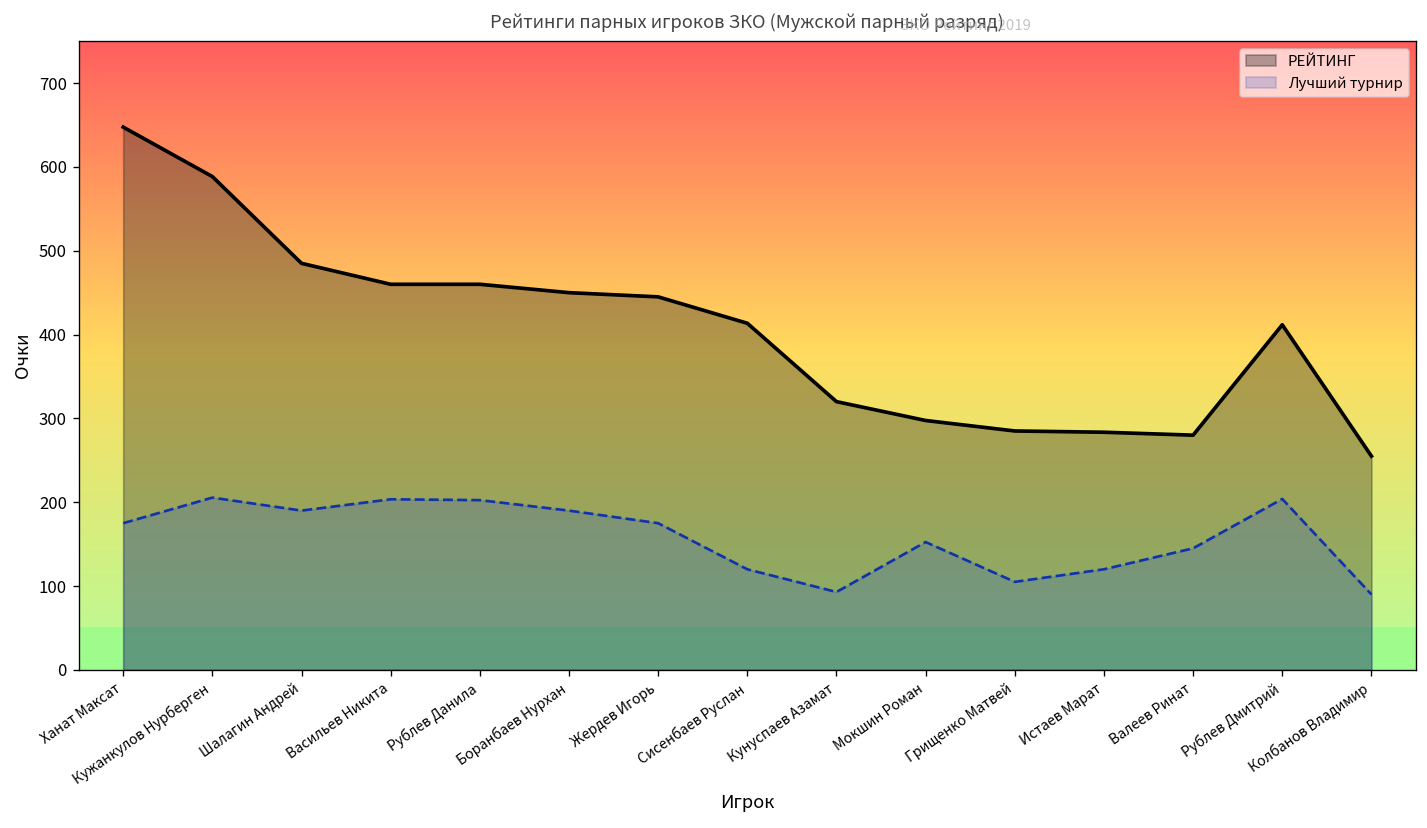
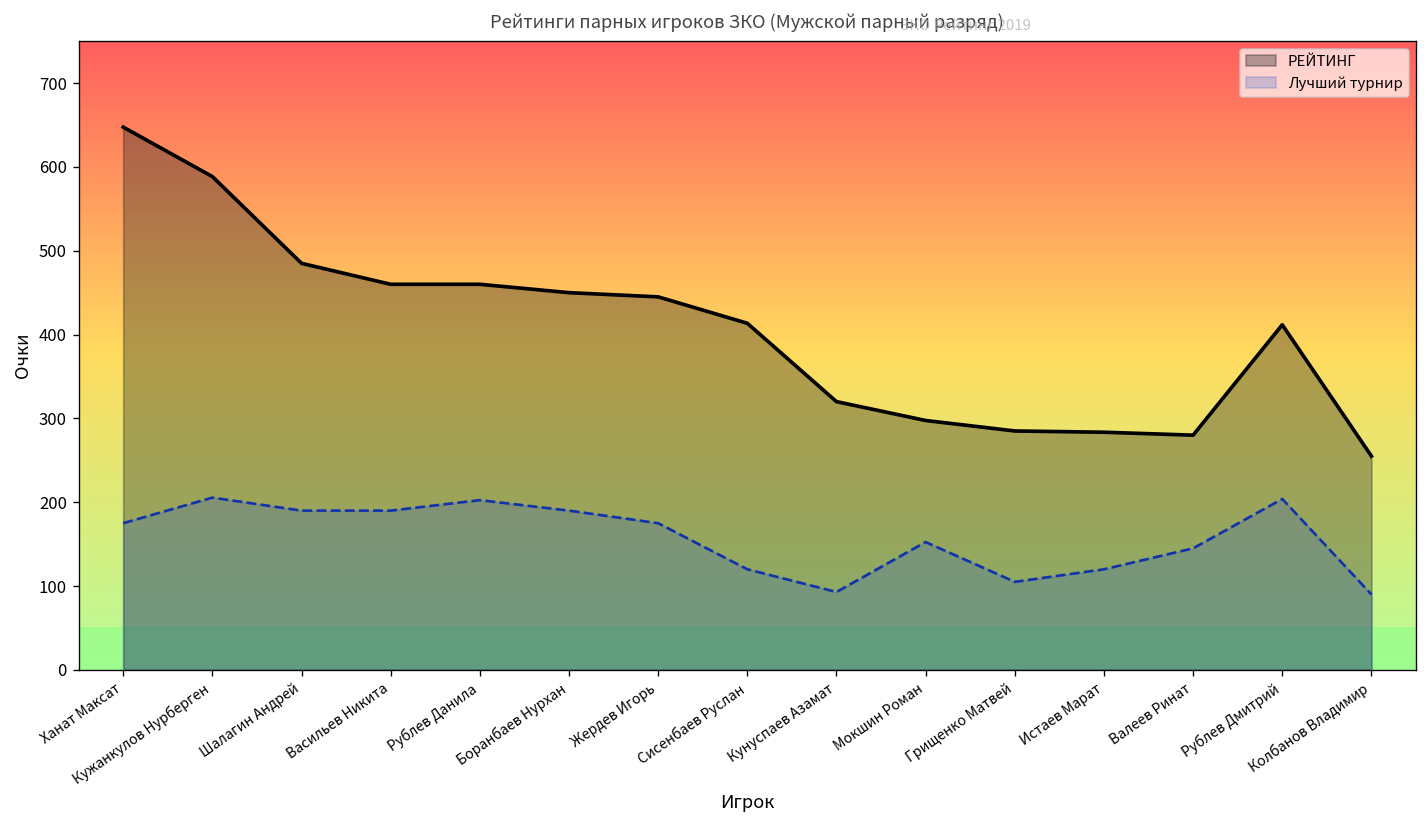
  {
    "РЕЙТИНГ": {
      "Ханат Максат": 650,
      "Кужанкулов Нурберген": 590,
      "Шалагин Андрей": 490,
      "Васильев Никита": 460,
      "Рублев Данила": 460,
      "Боранбаев Нурхан": 450,
      "Жердев Игорь": 450,
      "Сисенбаев Руслан": 410,
      "Кунуспаев Азамат": 320,
      "Мокшин Роман": 300,
      "Грищенко Матвей": 290,
      "Истаев Марат": 280,
      "Валеев Ринат": 280,
      "Рублев Дмитрий": 410,
      "Колбанов Владимир": 260
    },
    "Лучший турнир": {
      "Ханат Максат": 180,
      "Кужанкулов Нурберген": 210,
      "Шалагин Андрей": 190,
-     "Васильев Никита": 200,
+     "Васильев Никита": 190,
      "Рублев Данила": 200,
      "Боранбаев Нурхан": 190,
      "Жердев Игорь": 180,
      "Сисенбаев Руслан": 120,
      "Кунуспаев Азамат": 90,
      "Мокшин Роман": 150,
      "Грищенко Матвей": 110,
      "Истаев Марат": 120,
      "Валеев Ринат": 150,
      "Рублев Дмитрий": 200,
      "Колбанов Владимир": 90
    }
  }
